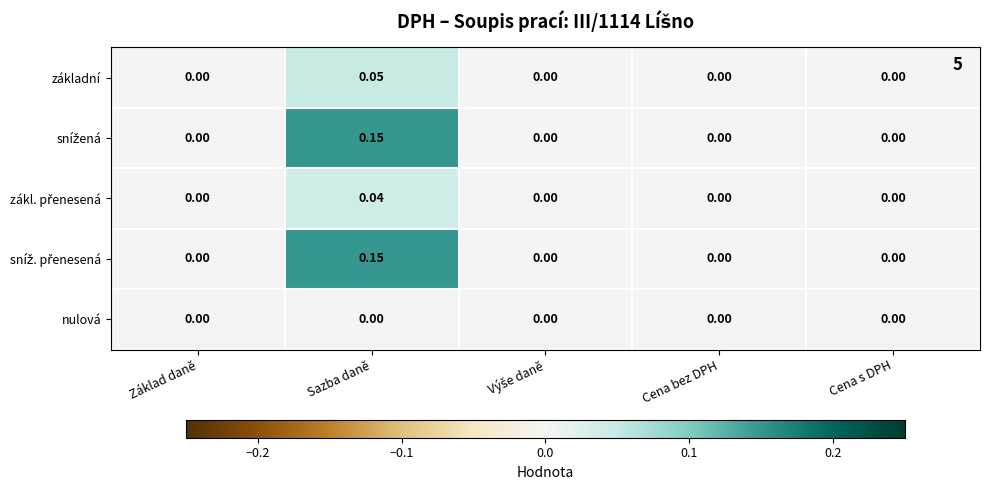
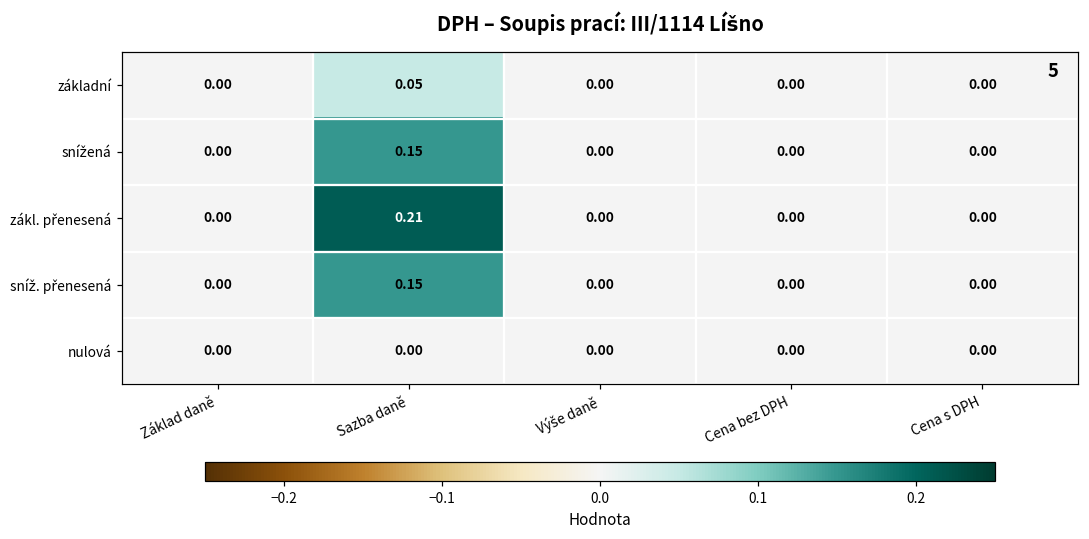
  {
    "základní": {
      "Základ daně": 0.00,
      "Sazba daně": 0.05,
      "Výše daně": 0.00,
      "Cena bez DPH": 0.00
    },
    "snížená": {
      "Základ daně": 0.00,
      "Sazba daně": 0.15,
      "Výše daně": 0.00,
      "Cena bez DPH": 0.00,
      "Cena s DPH": 0.00
    },
    "zákl. přenesená": {
      "Základ daně": 0.00,
-     "Sazba daně": 0.04,
+     "Sazba daně": 0.21,
      "Výše daně": 0.00,
      "Cena bez DPH": 0.00,
      "Cena s DPH": 0.00
    },
    "sníž. přenesená": {
      "Základ daně": 0.00,
      "Sazba daně": 0.15,
      "Výše daně": 0.00,
      "Cena bez DPH": 0.00,
      "Cena s DPH": 0.00
    },
    "nulová": {
      "Základ daně": 0.00,
      "Sazba daně": 0.00,
      "Výše daně": 0.00,
      "Cena bez DPH": 0.00,
      "Cena s DPH": 0.00
    }
  }
